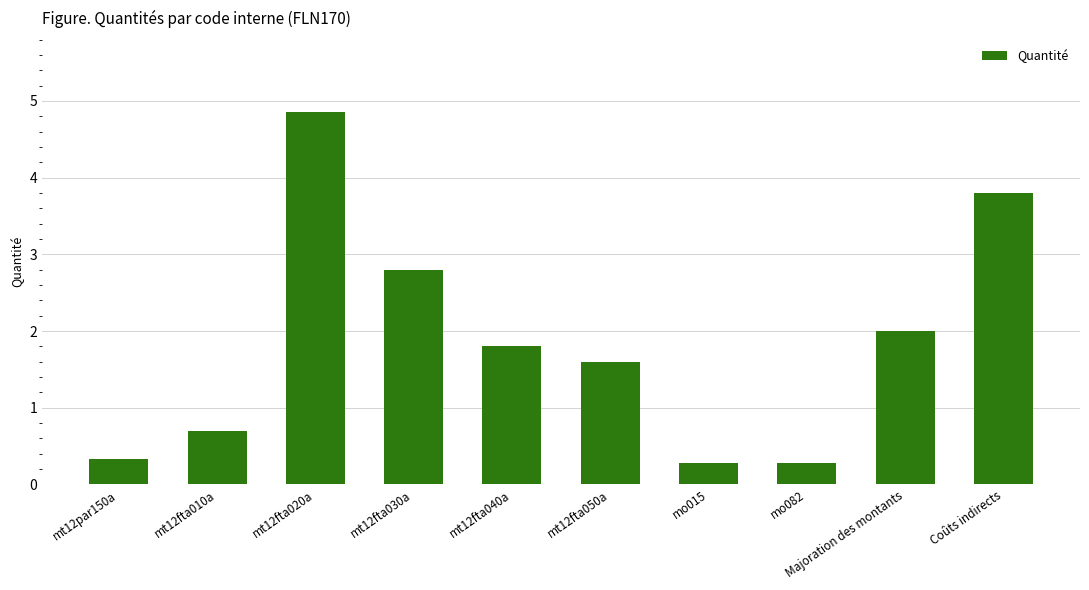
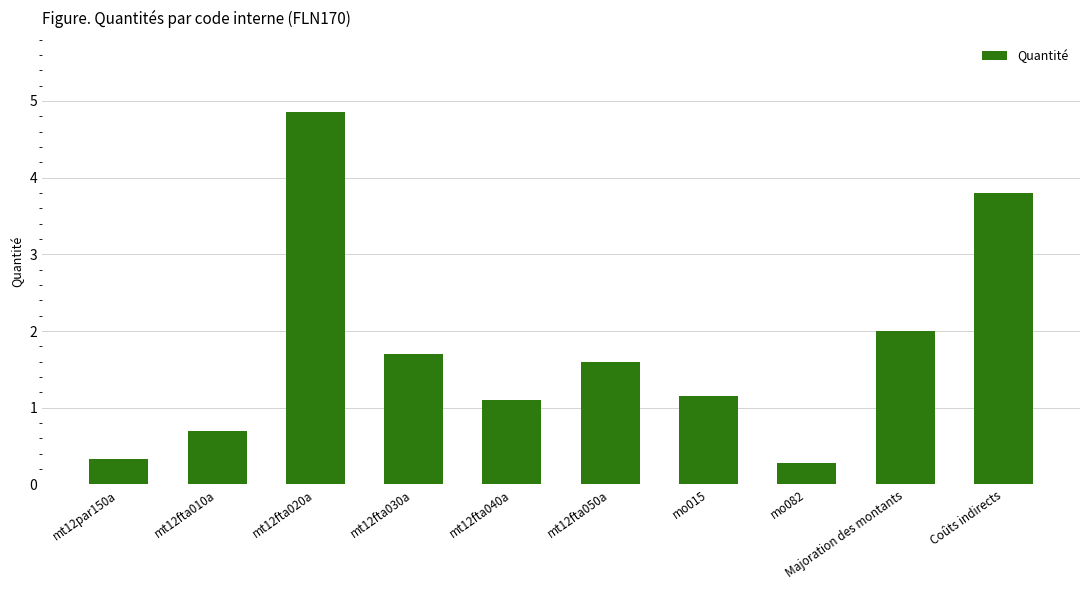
  {
    "mt12par150a": 0.3,
    "mt12fta010a": 0.7,
    "mt12fta020a": 4.9,
-   "mt12fta030a": 2.8,
-   "mt12fta040a": 1.8,
+   "mt12fta030a": 1.7,
+   "mt12fta040a": 1.1,
    "mt12fta050a": 1.6,
-   "mo015": 0.3,
+   "mo015": 1.2,
    "mo082": 0.3,
    "Majoration des montants": 2.0,
    "Coûts indirects": 3.8
  }
